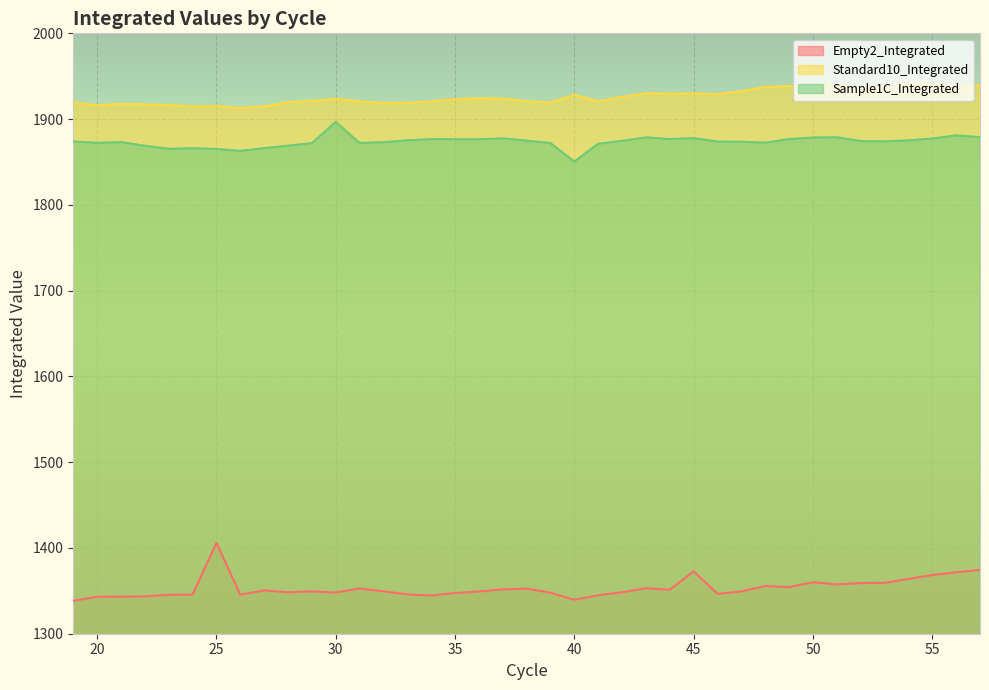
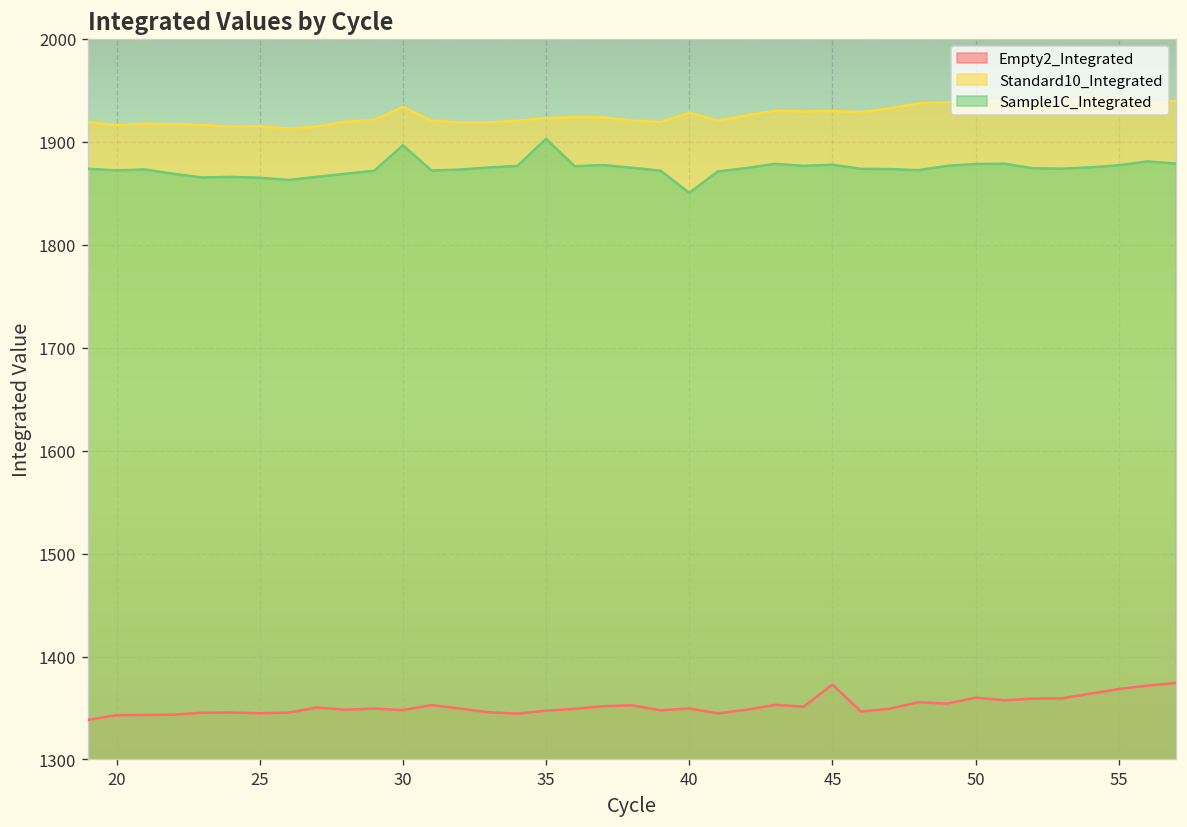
  {
    "Empty2_Integrated": {
      "20": 1340,
-     "25": 1410,
+     "25": 1340,
      "30": 1350,
      "35": 1350,
-     "40": 1340,
+     "40": 1350,
      "45": 1370,
      "50": 1360,
      "55": 1370
    },
    "Standard10_Integrated": {
      "20": 1920,
      "25": 1920,
-     "30": 1920,
+     "30": 1930,
      "35": 1920,
      "40": 1930,
      "45": 1930
    },
    "Sample1C_Integrated": {
      "20": 1870,
      "25": 1870,
      "30": 1900,
-     "35": 1880,
+     "35": 1900,
      "40": 1850,
      "45": 1880,
      "50": 1880,
      "55": 1880
    }
  }
